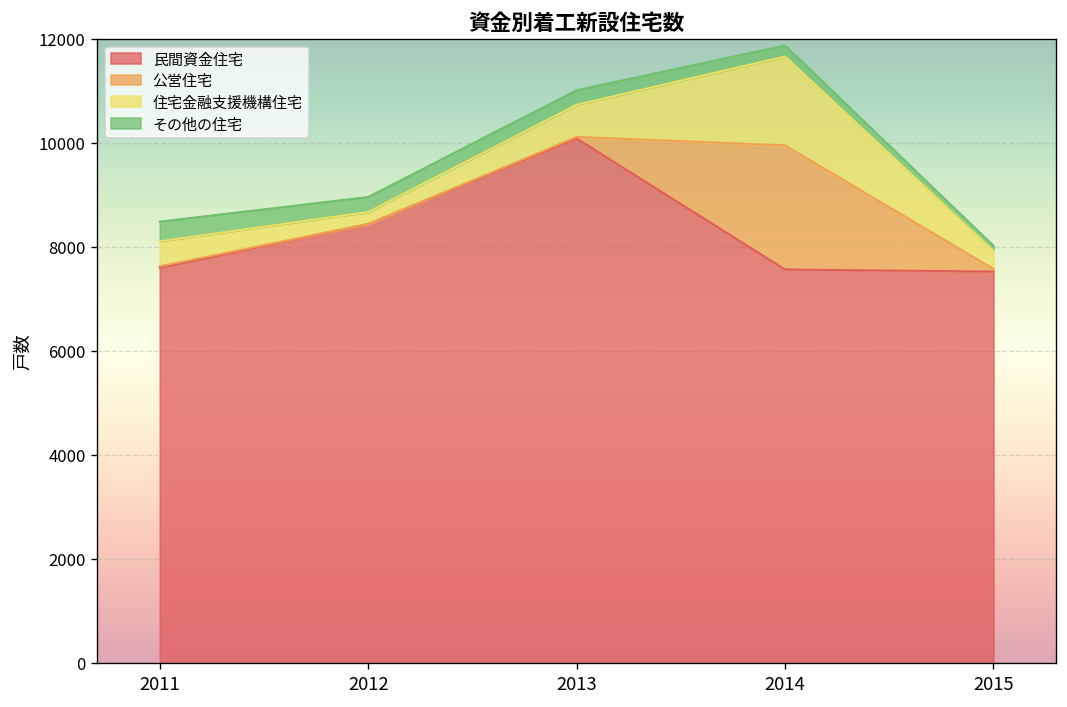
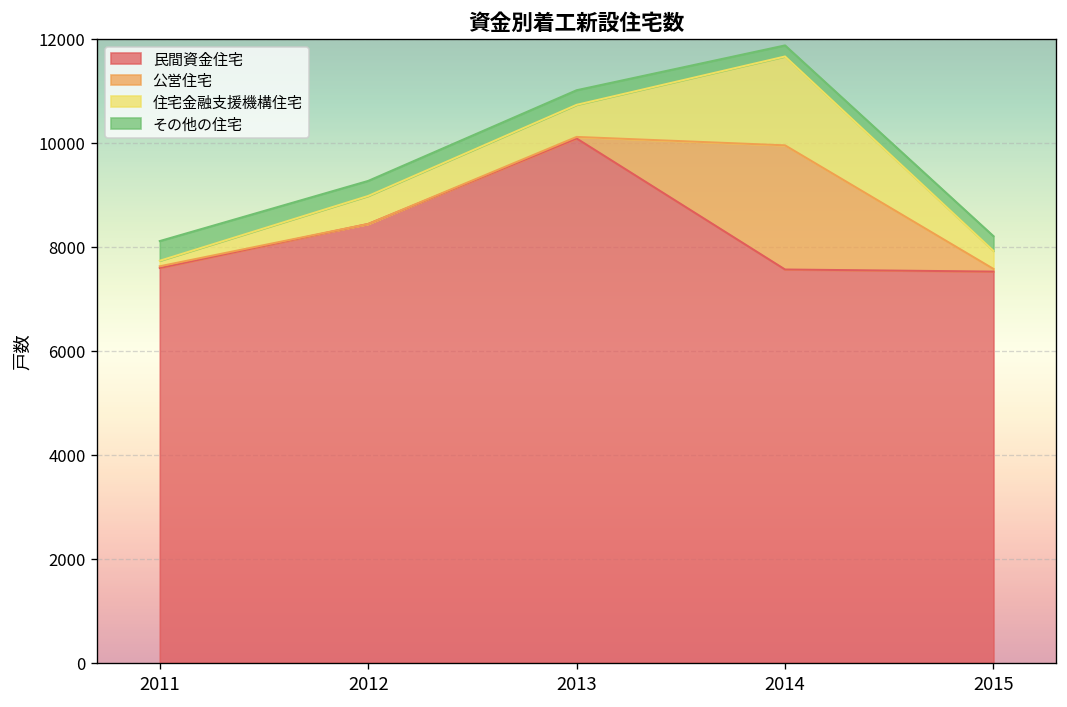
  {
    "民間資金住宅": {
      "2014": 7600
    },
    "公営住宅": {
      "2014": 2400
    },
    "住宅金融支援機構住宅": {
-     "2011": 500,
-     "2012": 200,
+     "2011": 100,
+     "2012": 500,
      "2013": 600,
      "2014": 1700,
      "2015": 300
    },
    "その他の住宅": {
      "2011": 400,
      "2012": 300,
      "2013": 300,
      "2014": 200,
-     "2015": 100
+     "2015": 300
    }
  }
